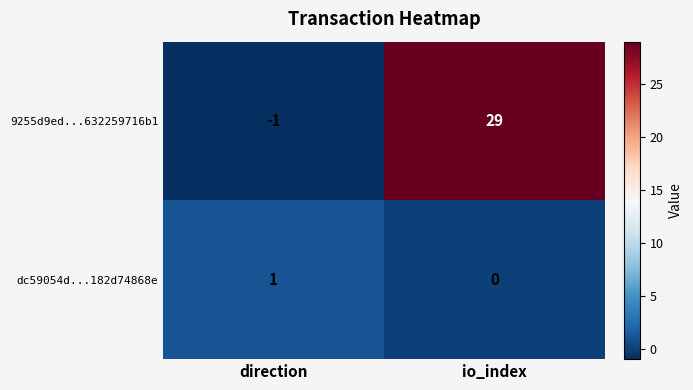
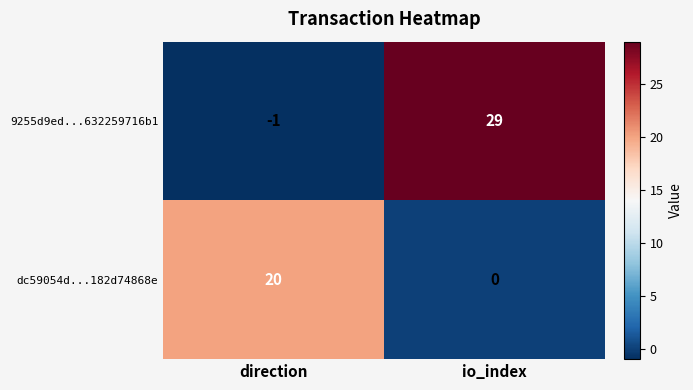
  {
    "9255d9ed...632259716b1": {
      "direction": -1,
      "io_index": 29
    },
    "dc59054d...182d74868e": {
-     "direction": 1,
+     "direction": 20,
      "io_index": 0
    }
  }
